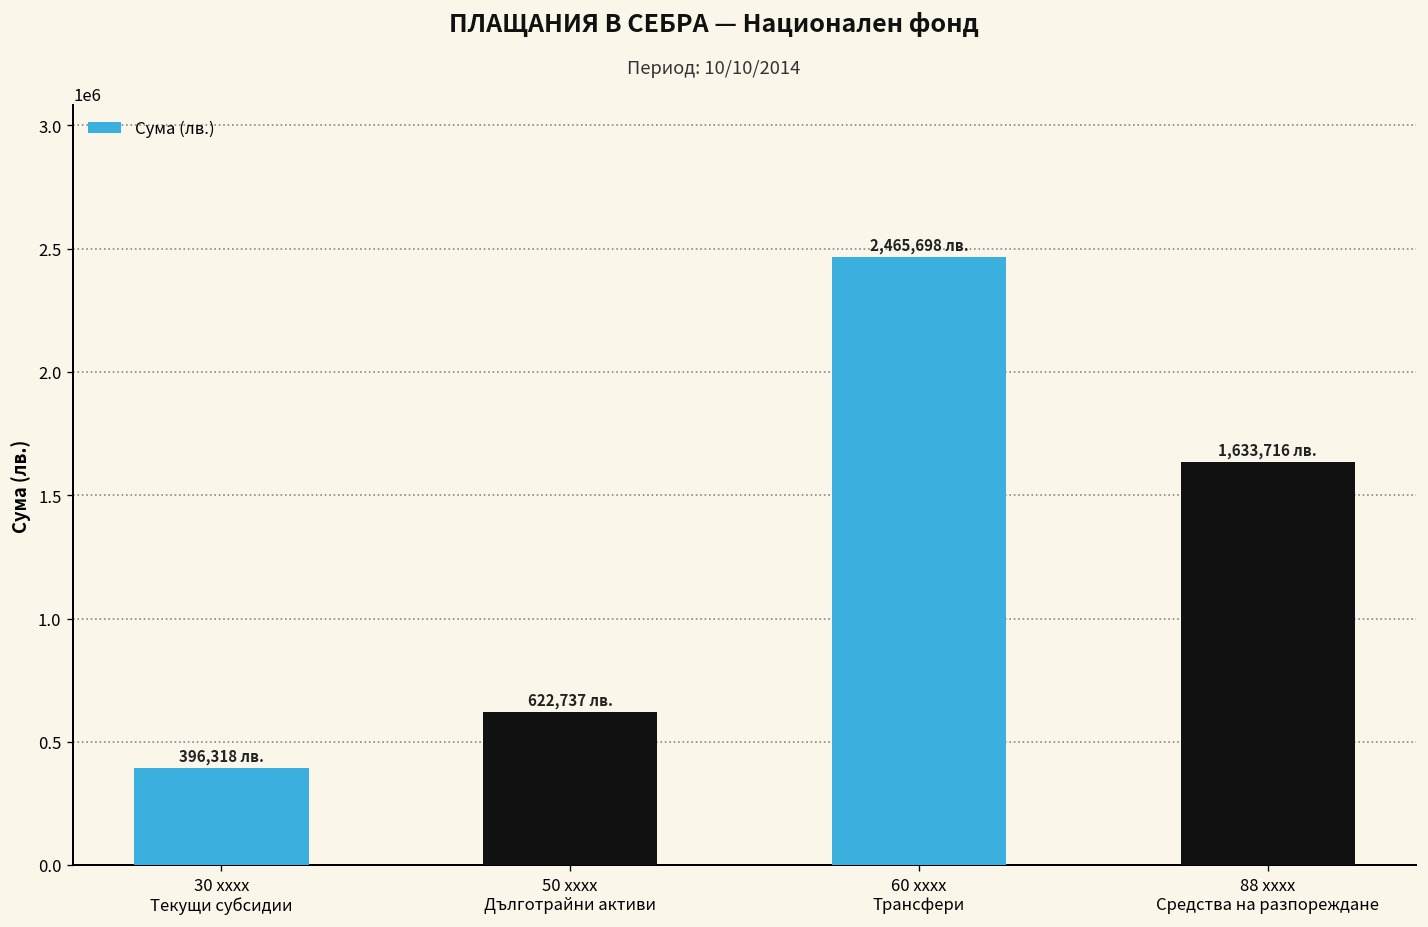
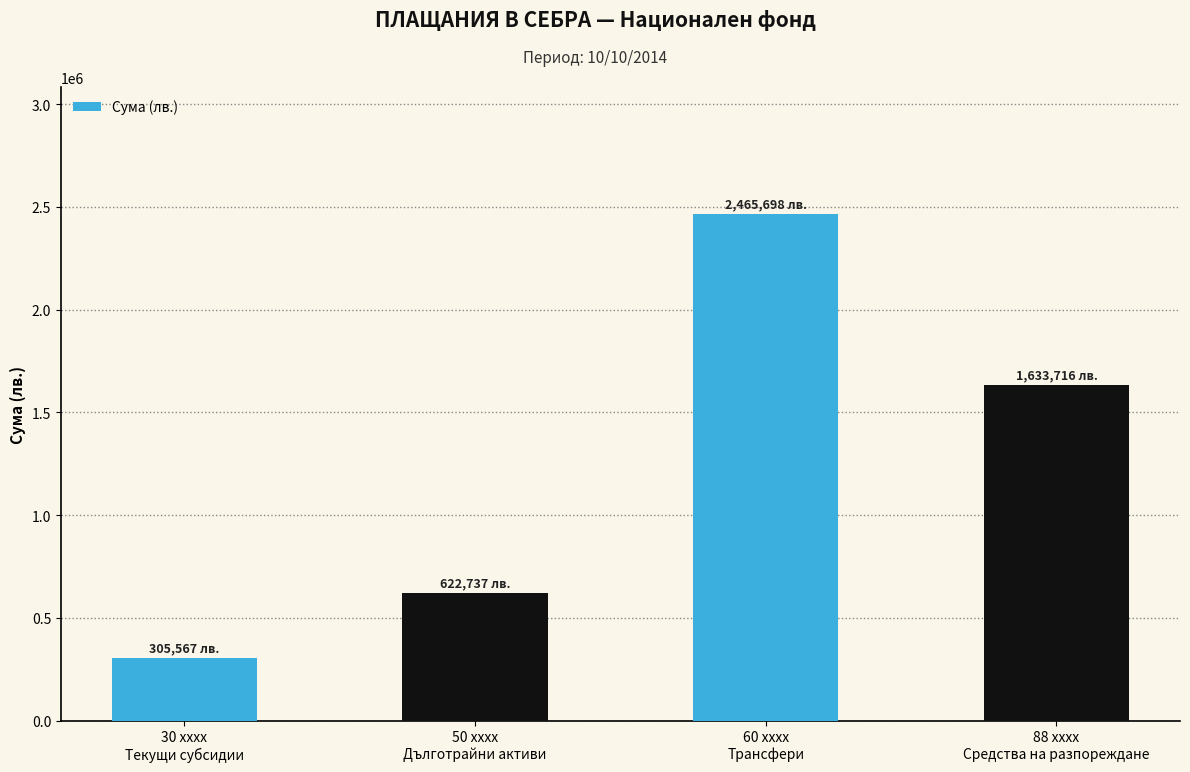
  {
-   "30 xxxx Текущи субсидии": "396,318",
+   "30 xxxx Текущи субсидии": "305,567",
    "50 xxxx Дълготрайни активи": "622,737",
    "60 xxxx Трансфери": "2,465,698",
    "88 xxxx Средства на разпореждане": "1,633,716"
  }
